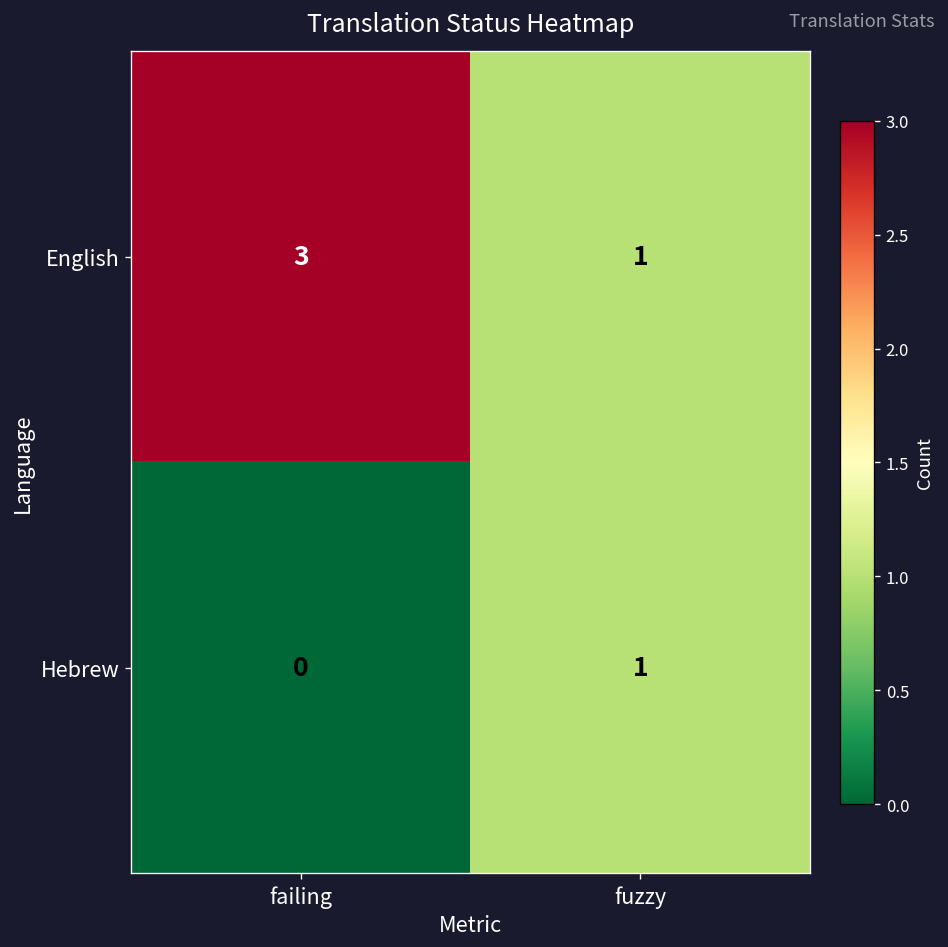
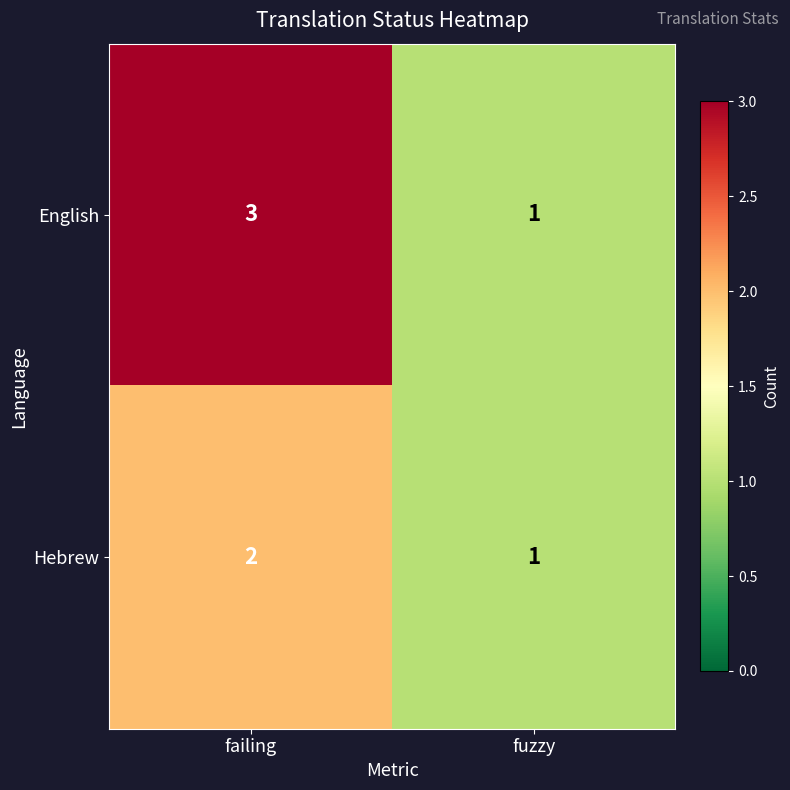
  {
    "English": {
      "failing": 3,
      "fuzzy": 1
    },
    "Hebrew": {
-     "failing": 0,
+     "failing": 2,
      "fuzzy": 1
    }
  }
